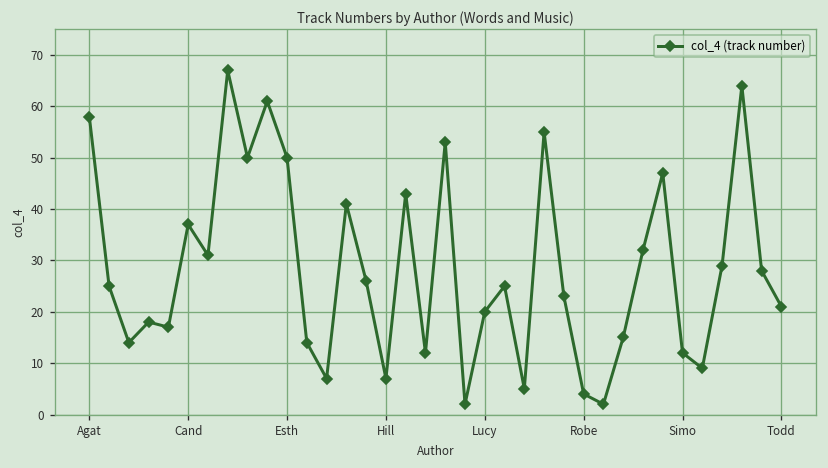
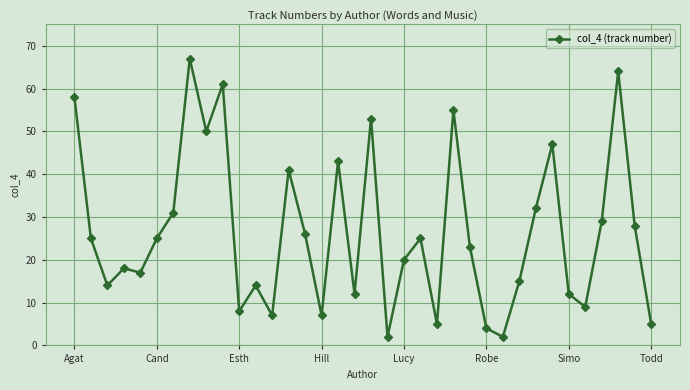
  {
    "Agat": 58,
-   "Cand": 37,
-   "Esth": 50,
+   "Cand": 25,
+   "Esth": 8,
    "Hill": 7,
    "Lucy": 20,
    "Robe": 4,
    "Simo": 12,
-   "Todd": 21
+   "Todd": 5
  }
